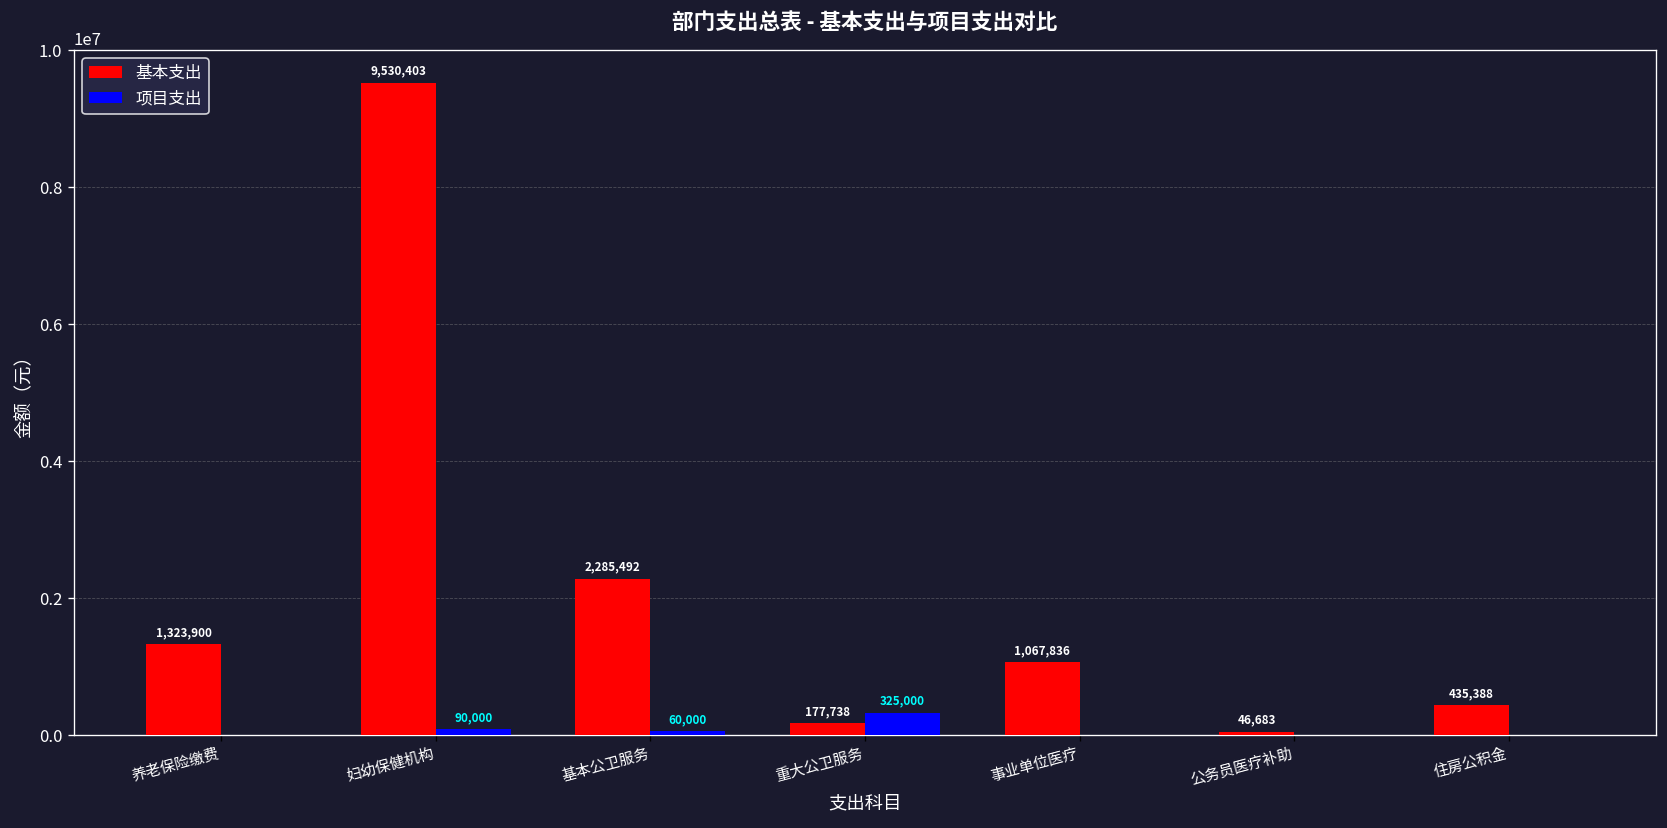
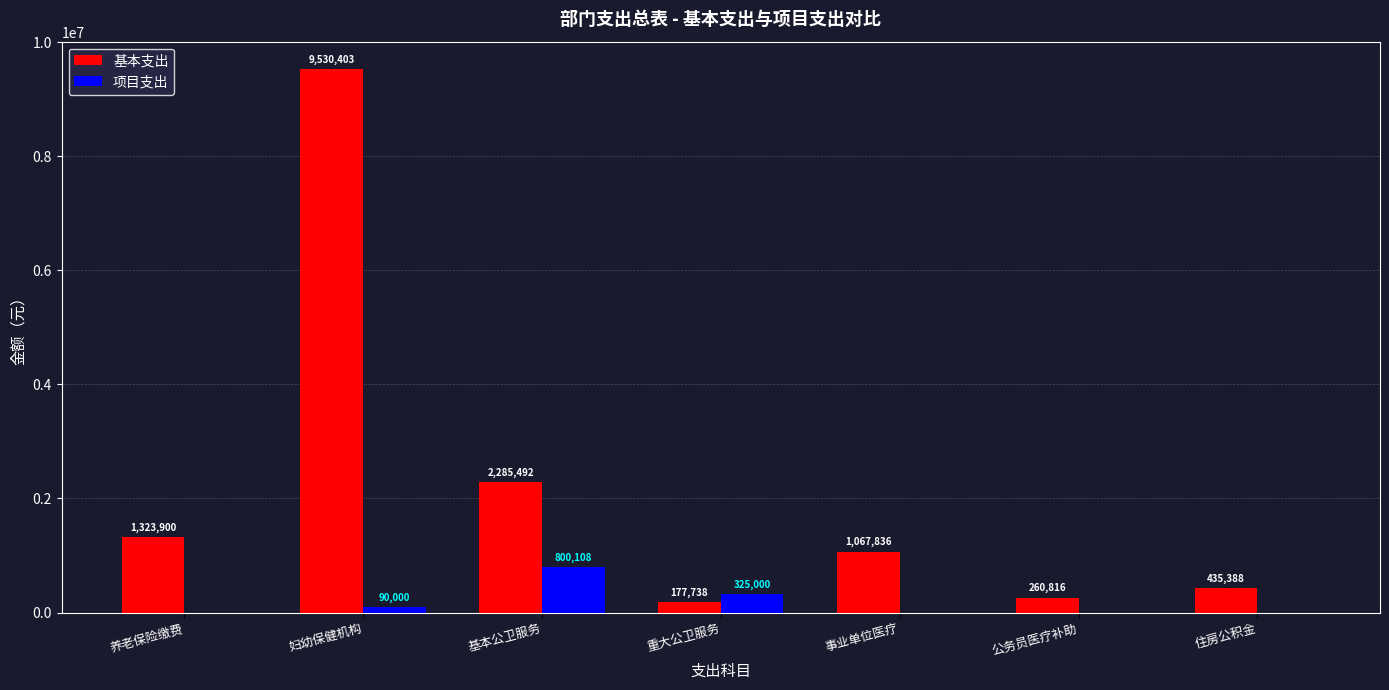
  {
    "基本支出": {
      "养老保险缴费": "1,323,900",
      "妇幼保健机构": "9,530,403",
      "基本公卫服务": "2,285,492",
      "重大公卫服务": "177,738",
      "事业单位医疗": "1,067,836",
-     "公务员医疗补助": "46,683",
+     "公务员医疗补助": "260,816",
      "住房公积金": "435,388"
    },
    "项目支出": {
      "妇幼保健机构": "90,000",
-     "基本公卫服务": "60,000",
+     "基本公卫服务": "800,108",
      "重大公卫服务": "325,000"
    }
  }
